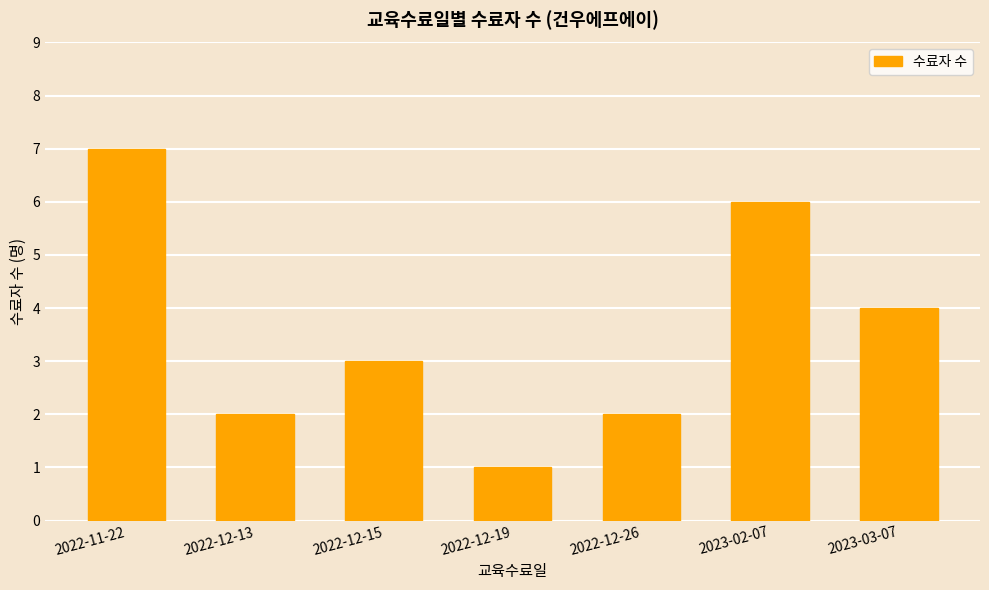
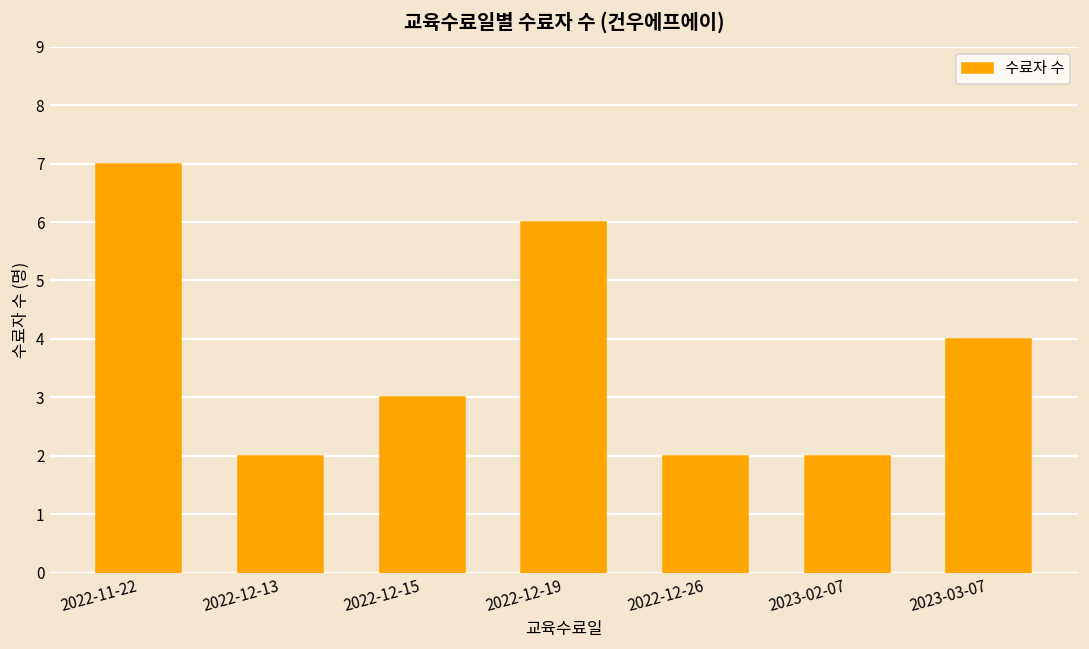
  {
    "2022-11-22": 7,
    "2022-12-13": 2,
    "2022-12-15": 3,
-   "2022-12-19": 1,
+   "2022-12-19": 6,
    "2022-12-26": 2,
-   "2023-02-07": 6,
+   "2023-02-07": 2,
    "2023-03-07": 4
  }
